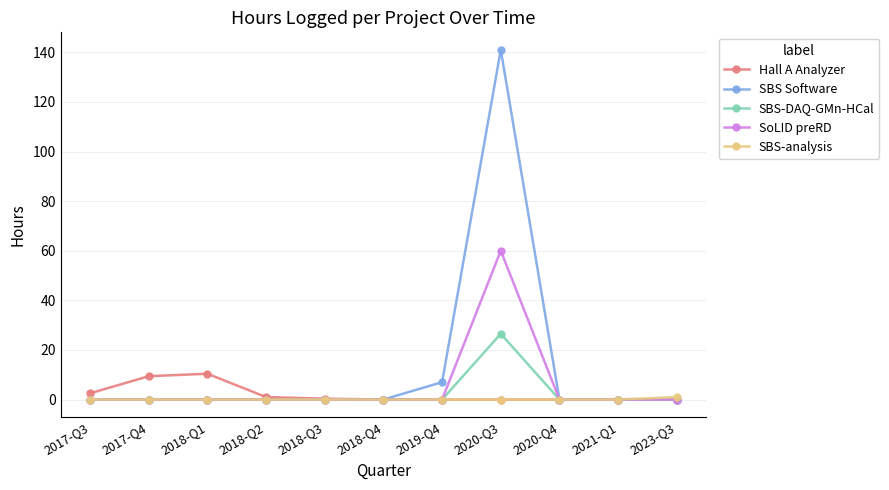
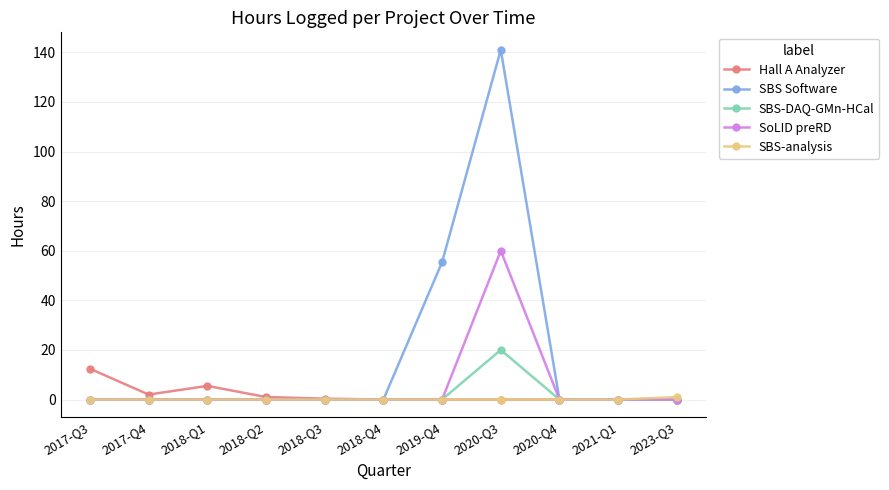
  {
    "Hall A Analyzer": {
-     "2017-Q3": 3,
-     "2017-Q4": 9,
-     "2018-Q1": 10
+     "2017-Q3": 12,
+     "2017-Q4": 2,
+     "2018-Q1": 6
    },
    "SBS Software": {
-     "2019-Q4": 7,
+     "2019-Q4": 55,
      "2020-Q3": 141
    },
    "SBS-DAQ-GMn-HCal": {
-     "2020-Q3": 27
+     "2020-Q3": 20
    },
    "SoLID preRD": {
      "2020-Q3": 60
    }
  }
